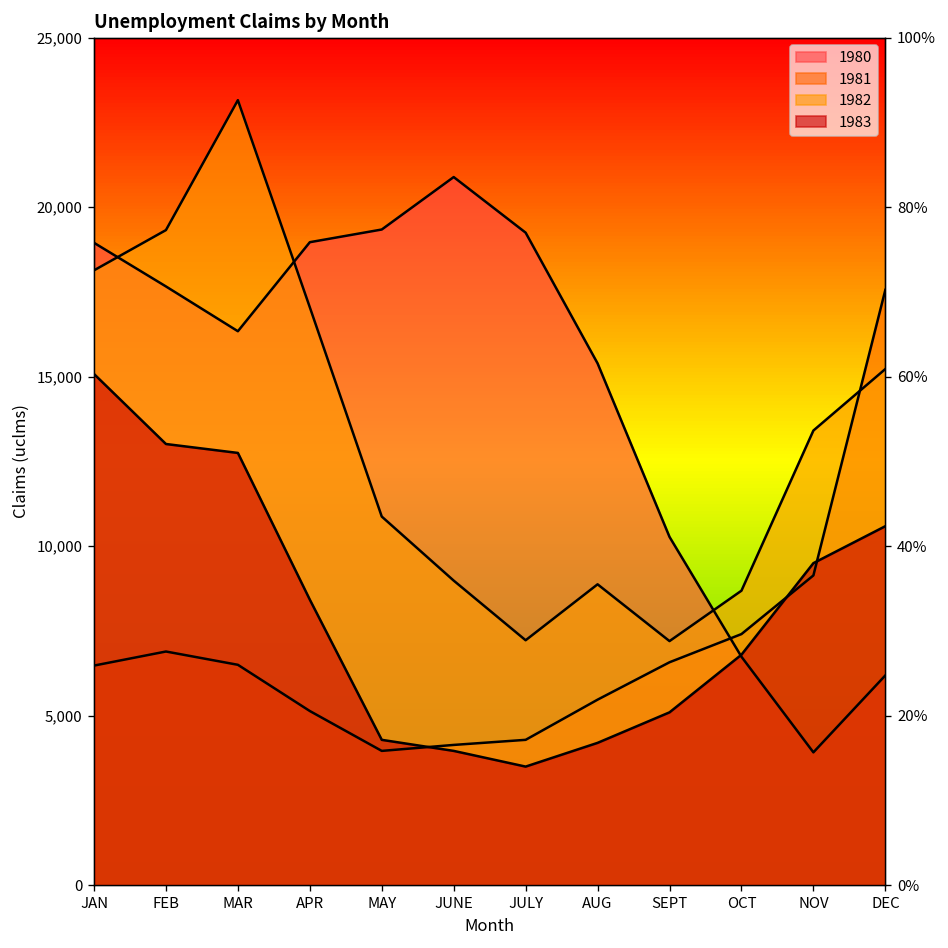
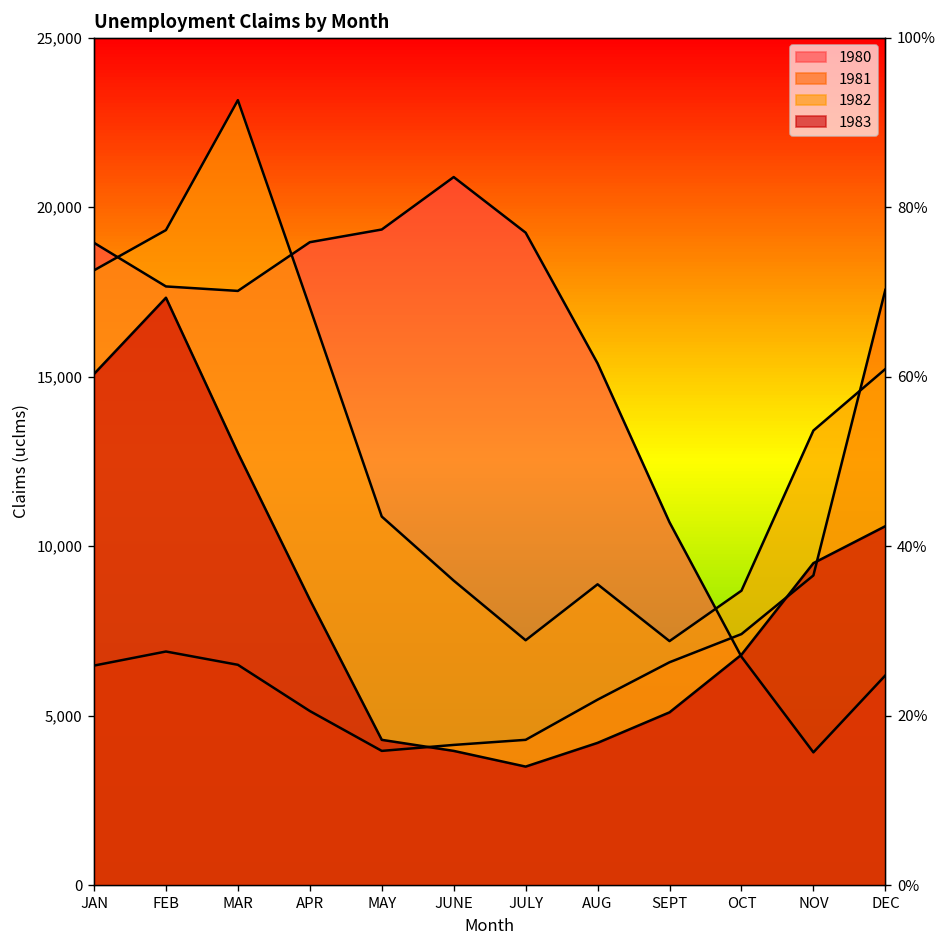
  {
    "1980": {
      "JAN": "18,900",
      "FEB": "17,700",
-     "MAR": "16,300",
+     "MAR": "17,500",
      "APR": "19,000",
      "MAY": "19,300",
      "JUNE": "20,900",
      "JULY": "19,200",
      "AUG": "15,400",
-     "SEPT": "10,300",
+     "SEPT": "10,700",
      "NOV": "3,900",
      "DEC": "6,200"
    },
    "1983": {
      "JAN": "15,100",
-     "FEB": "13,000",
+     "FEB": "17,300",
      "MAR": "12,800",
      "APR": "8,400",
      "MAY": "4,300",
      "JUNE": "4,000",
      "JULY": "3,500",
      "AUG": "4,200",
      "SEPT": "5,100",
      "NOV": "9,500",
      "DEC": "10,600"
    }
  }
